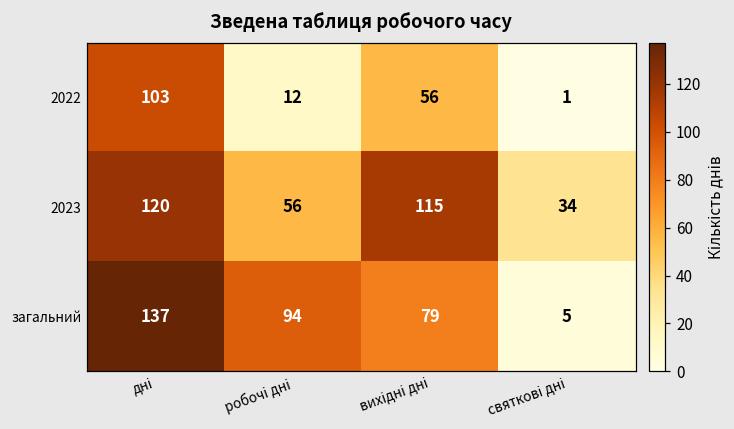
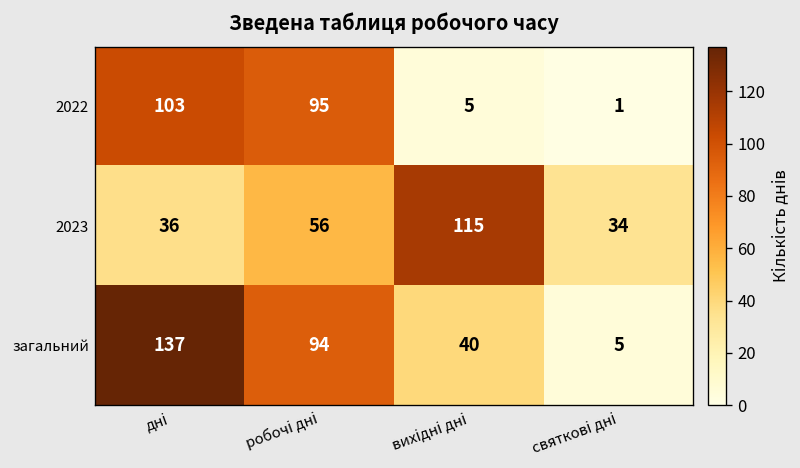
  {
    "2022": {
      "дні": 103,
-     "робочі дні": 12,
-     "вихідні дні": 56,
+     "робочі дні": 95,
+     "вихідні дні": 5,
      "святкові дні": 1
    },
    "2023": {
-     "дні": 120,
+     "дні": 36,
      "робочі дні": 56,
      "вихідні дні": 115,
      "святкові дні": 34
    },
    "загальний": {
      "дні": 137,
      "робочі дні": 94,
-     "вихідні дні": 79,
+     "вихідні дні": 40,
      "святкові дні": 5
    }
  }
